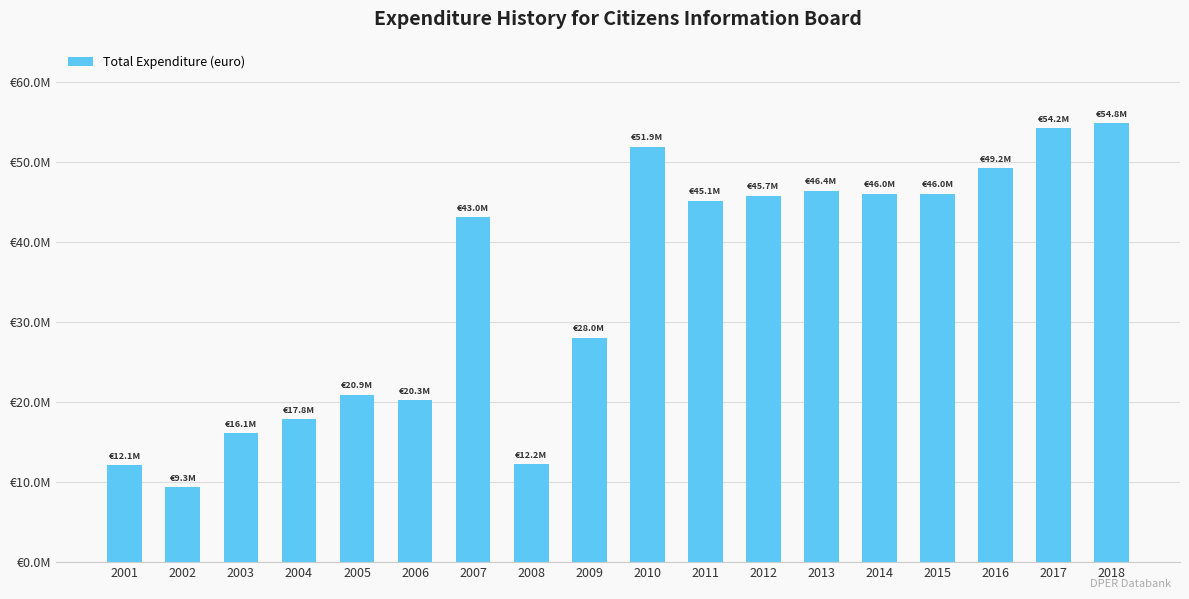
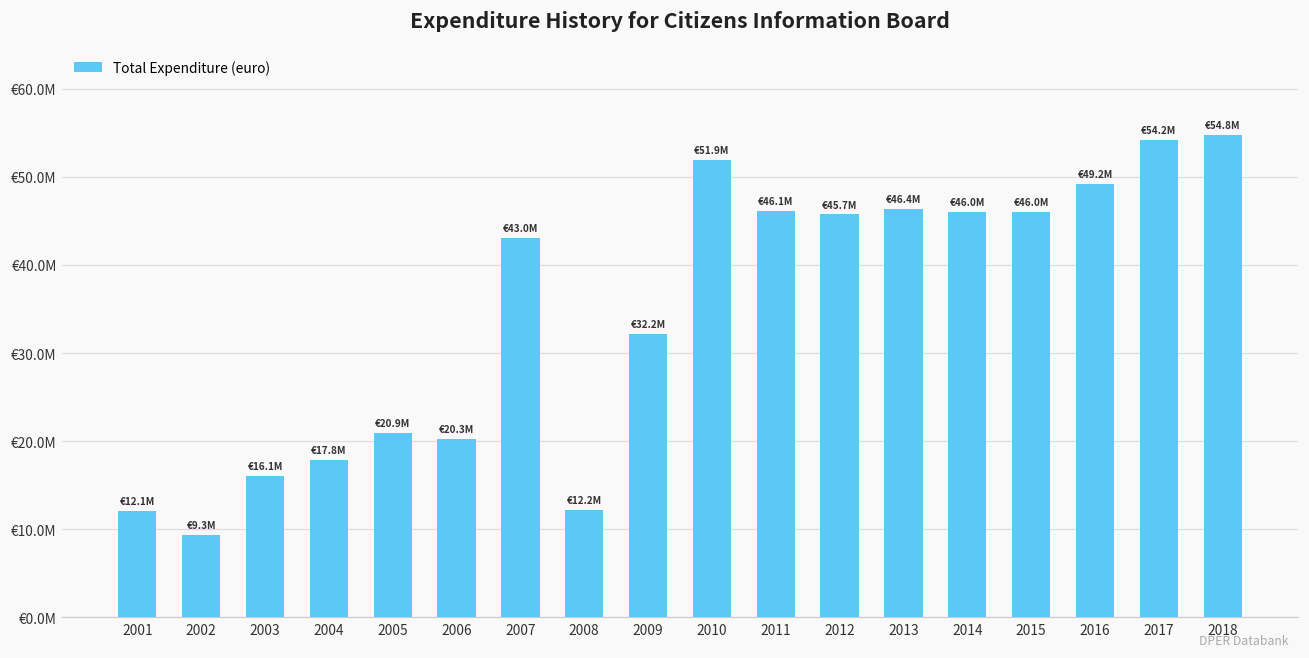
  {
    "2001": "€12.1M",
    "2002": "€9.3M",
    "2003": "€16.1M",
    "2004": "€17.8M",
    "2005": "€20.9M",
    "2006": "€20.3M",
    "2007": "€43.0M",
    "2008": "€12.2M",
-   "2009": "€28.0M",
+   "2009": "€32.2M",
    "2010": "€51.9M",
-   "2011": "€45.1M",
+   "2011": "€46.1M",
    "2012": "€45.7M",
    "2013": "€46.4M",
    "2014": "€46.0M",
    "2015": "€46.0M",
    "2016": "€49.2M",
    "2017": "€54.2M",
    "2018": "€54.8M"
  }
